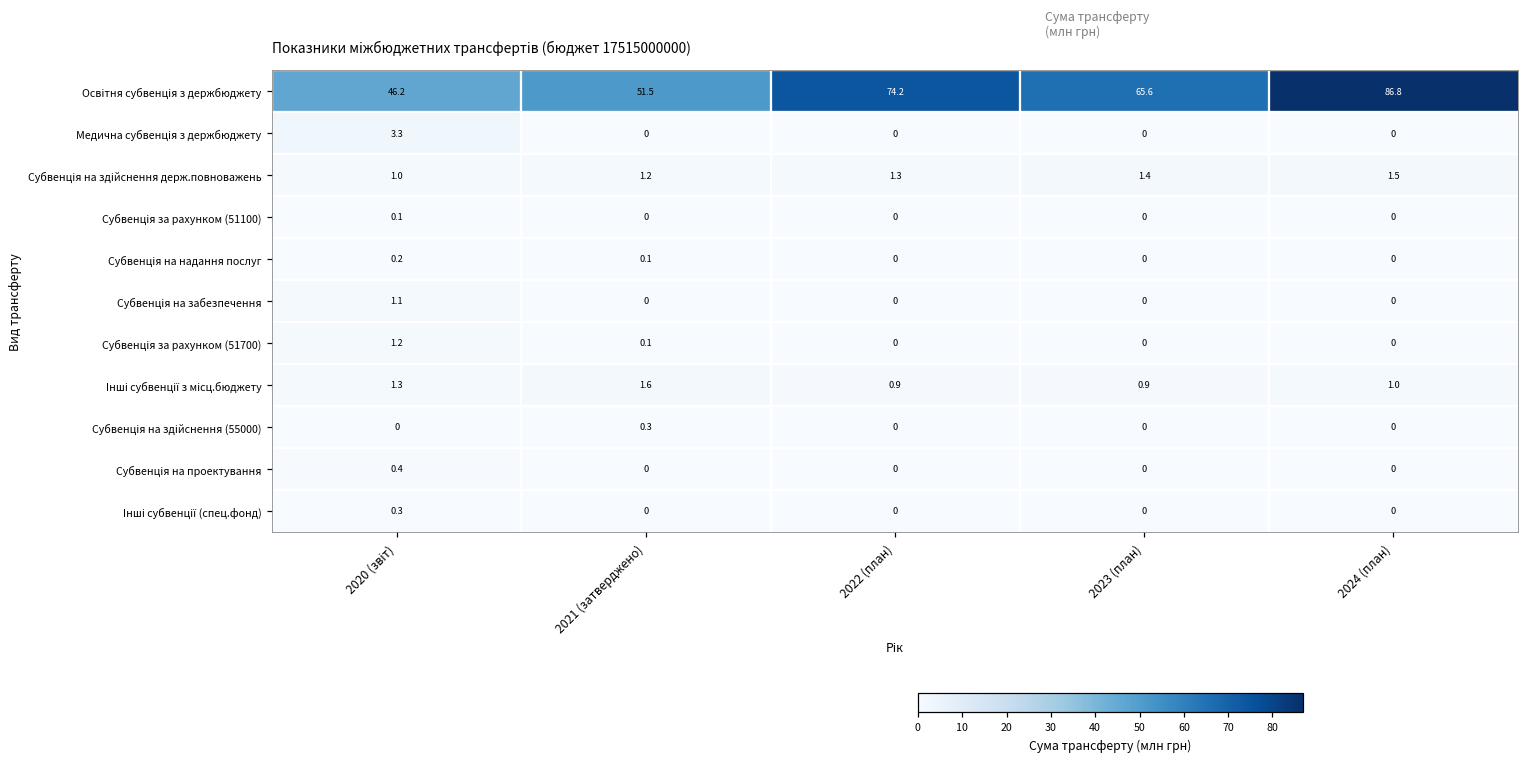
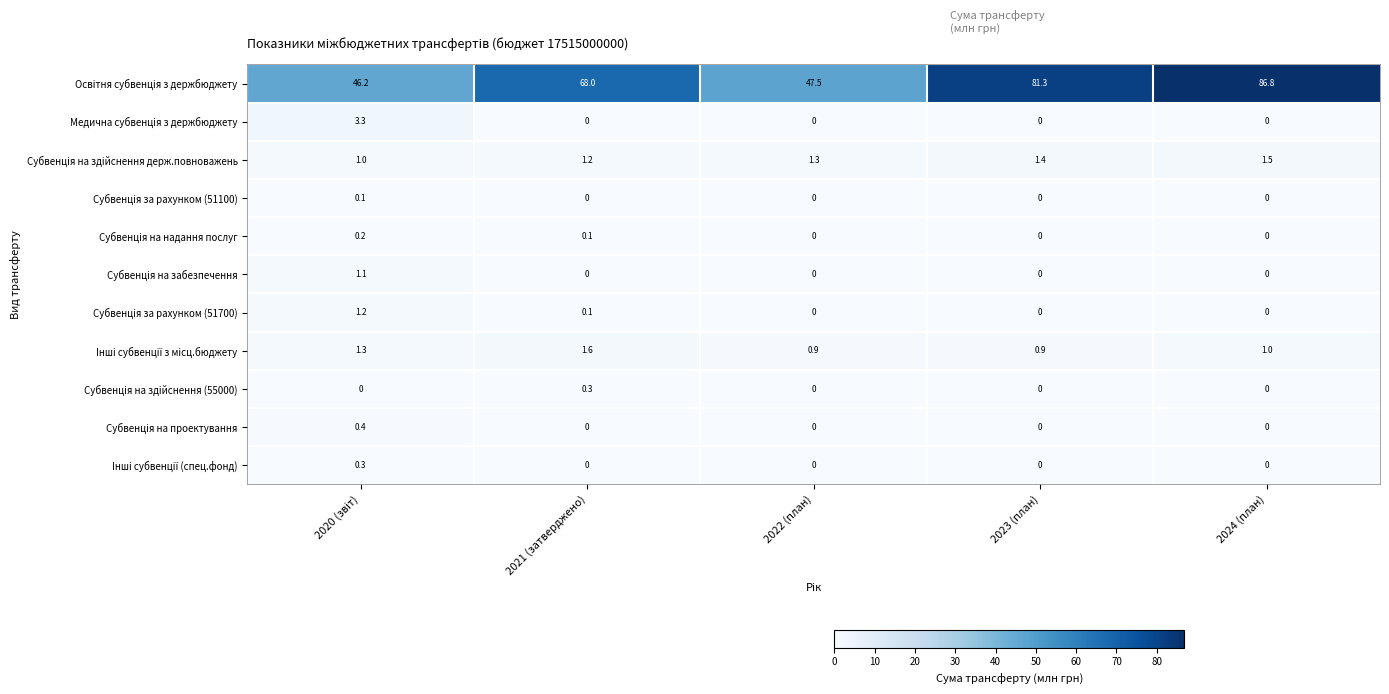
  {
    "Освітня субвенція з держбюджету": {
      "2020 (звіт)": 46.2,
-     "2021 (затверджено)": 51.5,
-     "2022 (план)": 74.2,
-     "2023 (план)": 65.6,
+     "2021 (затверджено)": 68.0,
+     "2022 (план)": 47.5,
+     "2023 (план)": 81.3,
      "2024 (план)": 86.8
    },
    "Медична субвенція з держбюджету": {
      "2020 (звіт)": 3.3,
      "2021 (затверджено)": 0,
      "2022 (план)": 0,
      "2023 (план)": 0,
      "2024 (план)": 0
    },
    "Субвенція на здійснення держ.повноважень": {
      "2020 (звіт)": 1.0,
      "2021 (затверджено)": 1.2,
      "2022 (план)": 1.3,
      "2023 (план)": 1.4,
      "2024 (план)": 1.5
    },
    "Субвенція за рахунком (51100)": {
      "2020 (звіт)": 0.1,
      "2021 (затверджено)": 0,
      "2022 (план)": 0,
      "2023 (план)": 0,
      "2024 (план)": 0
    },
    "Субвенція на надання послуг": {
      "2020 (звіт)": 0.2,
      "2021 (затверджено)": 0.1,
      "2022 (план)": 0,
      "2023 (план)": 0,
      "2024 (план)": 0
    },
    "Субвенція на забезпечення": {
      "2020 (звіт)": 1.1,
      "2021 (затверджено)": 0,
      "2022 (план)": 0,
      "2023 (план)": 0,
      "2024 (план)": 0
    },
    "Субвенція за рахунком (51700)": {
      "2020 (звіт)": 1.2,
      "2021 (затверджено)": 0.1,
      "2022 (план)": 0,
      "2023 (план)": 0,
      "2024 (план)": 0
    },
    "Інші субвенції з місц.бюджету": {
      "2020 (звіт)": 1.3,
      "2021 (затверджено)": 1.6,
      "2022 (план)": 0.9,
      "2023 (план)": 0.9,
      "2024 (план)": 1.0
    },
    "Субвенція на здійснення (55000)": {
      "2020 (звіт)": 0,
      "2021 (затверджено)": 0.3,
      "2022 (план)": 0,
      "2023 (план)": 0,
      "2024 (план)": 0
    },
    "Субвенція на проектування": {
      "2020 (звіт)": 0.4,
      "2021 (затверджено)": 0,
      "2022 (план)": 0,
      "2023 (план)": 0,
      "2024 (план)": 0
    },
    "Інші субвенції (спец.фонд)": {
      "2020 (звіт)": 0.3,
      "2021 (затверджено)": 0,
      "2022 (план)": 0,
      "2023 (план)": 0,
      "2024 (план)": 0
    }
  }
